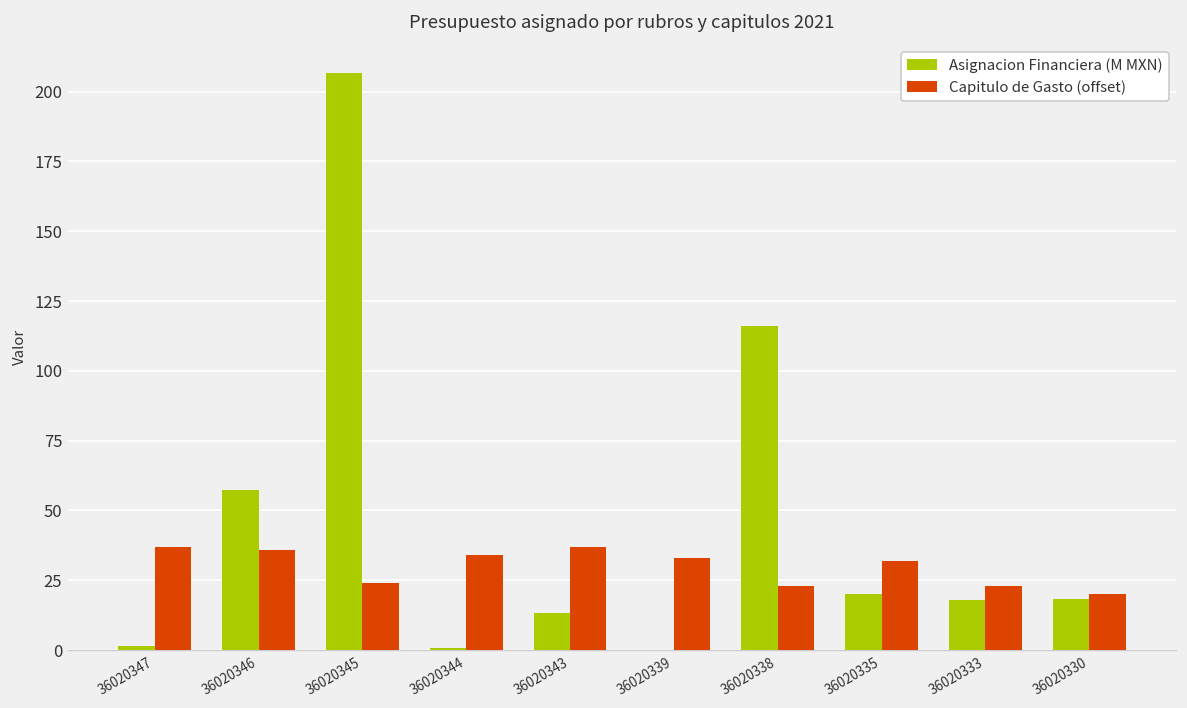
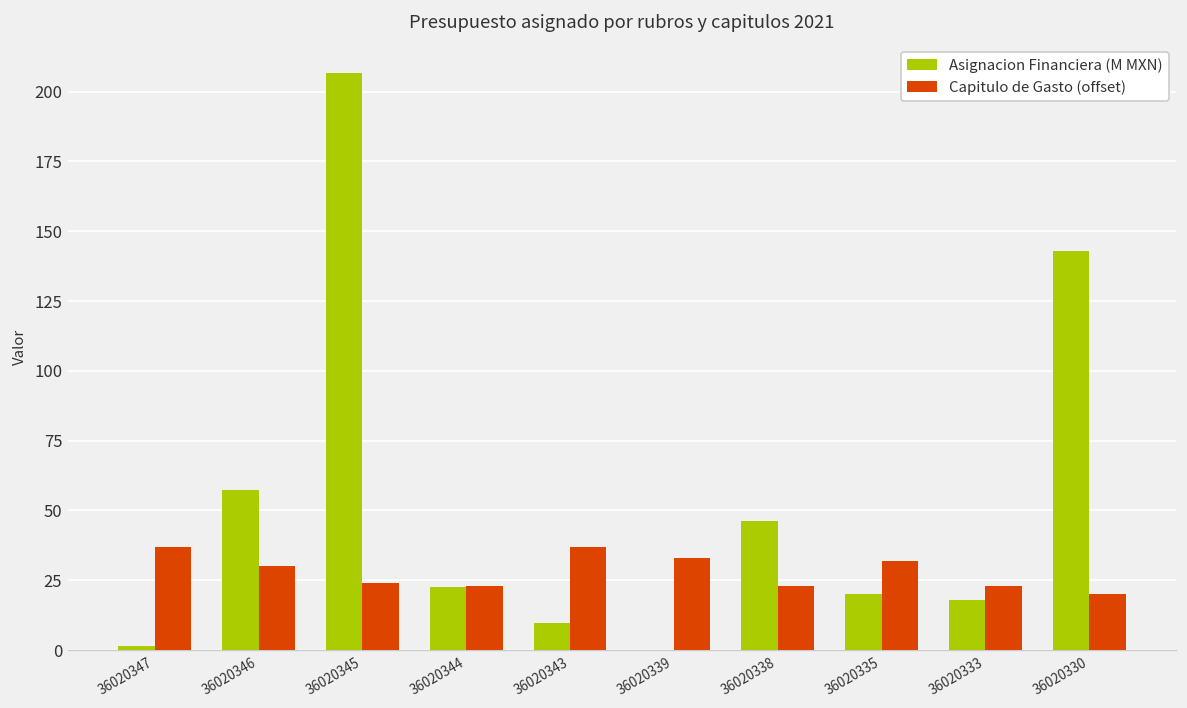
  {
    "Asignacion Financiera (M MXN)": {
      "36020347": 2,
      "36020346": 57,
      "36020345": 207,
-     "36020344": 1,
-     "36020343": 13,
-     "36020338": 116,
+     "36020344": 23,
+     "36020343": 10,
+     "36020338": 46,
      "36020335": 20,
      "36020333": 18,
-     "36020330": 18
+     "36020330": 143
    },
    "Capitulo de Gasto (offset)": {
      "36020347": 37,
-     "36020346": 36,
+     "36020346": 30,
      "36020345": 24,
-     "36020344": 34,
+     "36020344": 23,
      "36020343": 37,
      "36020339": 33,
      "36020338": 23,
      "36020335": 32,
      "36020333": 23,
      "36020330": 20
    }
  }
